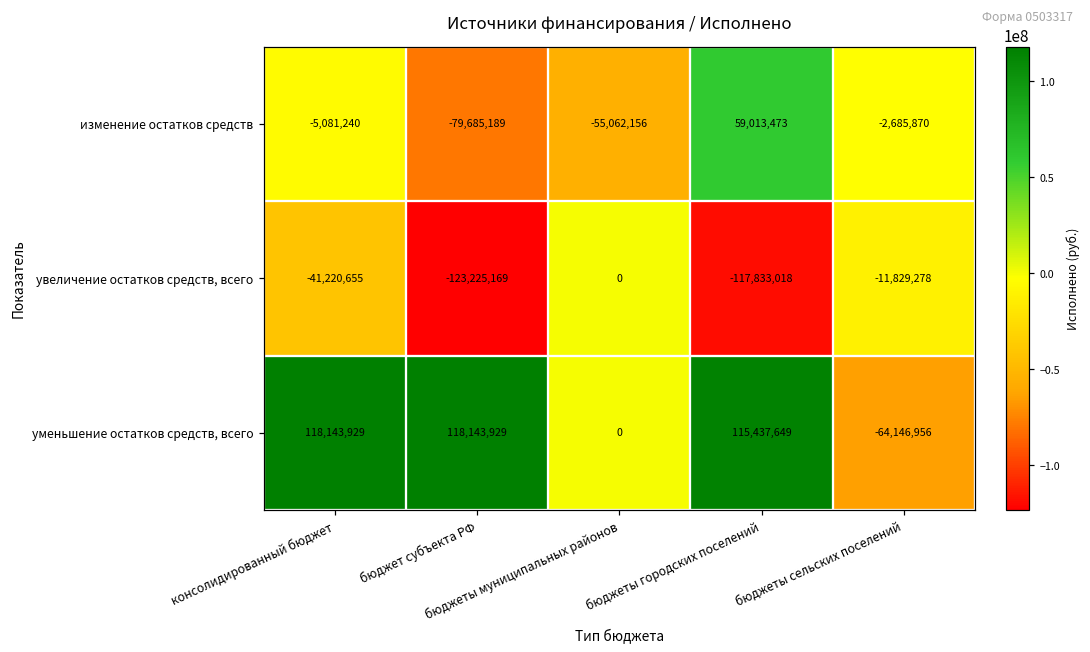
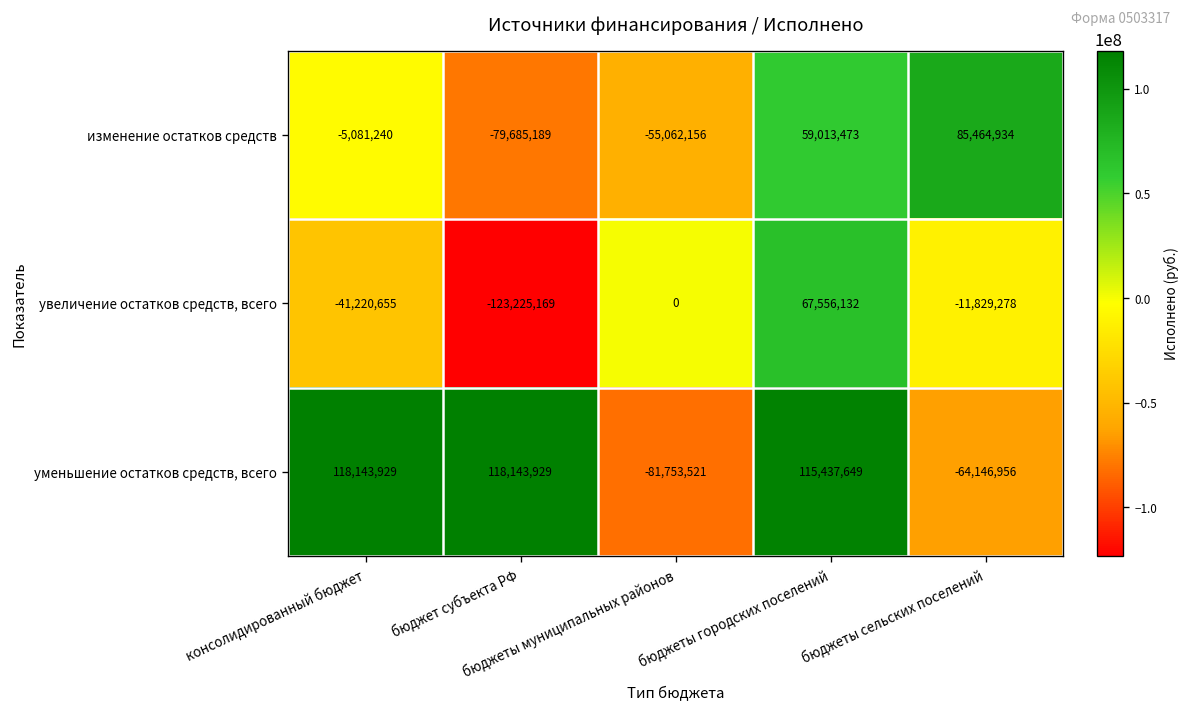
  {
    "изменение остатков средств": {
      "консолидированный бюджет": "-5,081,240",
      "бюджет субъекта РФ": "-79,685,189",
      "бюджеты муниципальных районов": "-55,062,156",
      "бюджеты городских поселений": "59,013,473",
-     "бюджеты сельских поселений": "-2,685,870"
+     "бюджеты сельских поселений": "85,464,934"
    },
    "увеличение остатков средств, всего": {
      "консолидированный бюджет": "-41,220,655",
      "бюджет субъекта РФ": "-123,225,169",
      "бюджеты муниципальных районов": "0",
-     "бюджеты городских поселений": "-117,833,018",
+     "бюджеты городских поселений": "67,556,132",
      "бюджеты сельских поселений": "-11,829,278"
    },
    "уменьшение остатков средств, всего": {
      "консолидированный бюджет": "118,143,929",
      "бюджет субъекта РФ": "118,143,929",
-     "бюджеты муниципальных районов": "0",
+     "бюджеты муниципальных районов": "-81,753,521",
      "бюджеты городских поселений": "115,437,649",
      "бюджеты сельских поселений": "-64,146,956"
    }
  }
